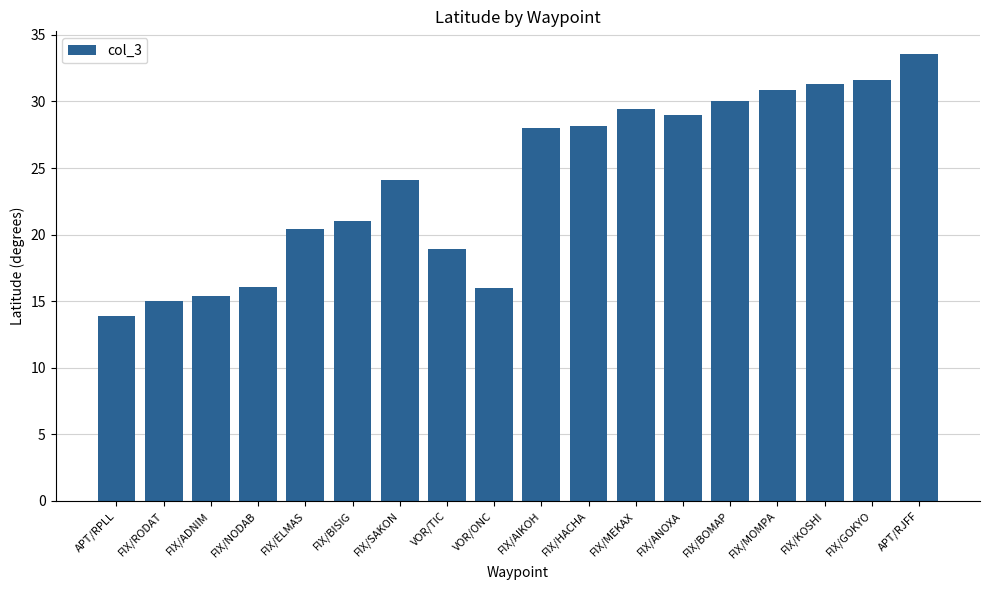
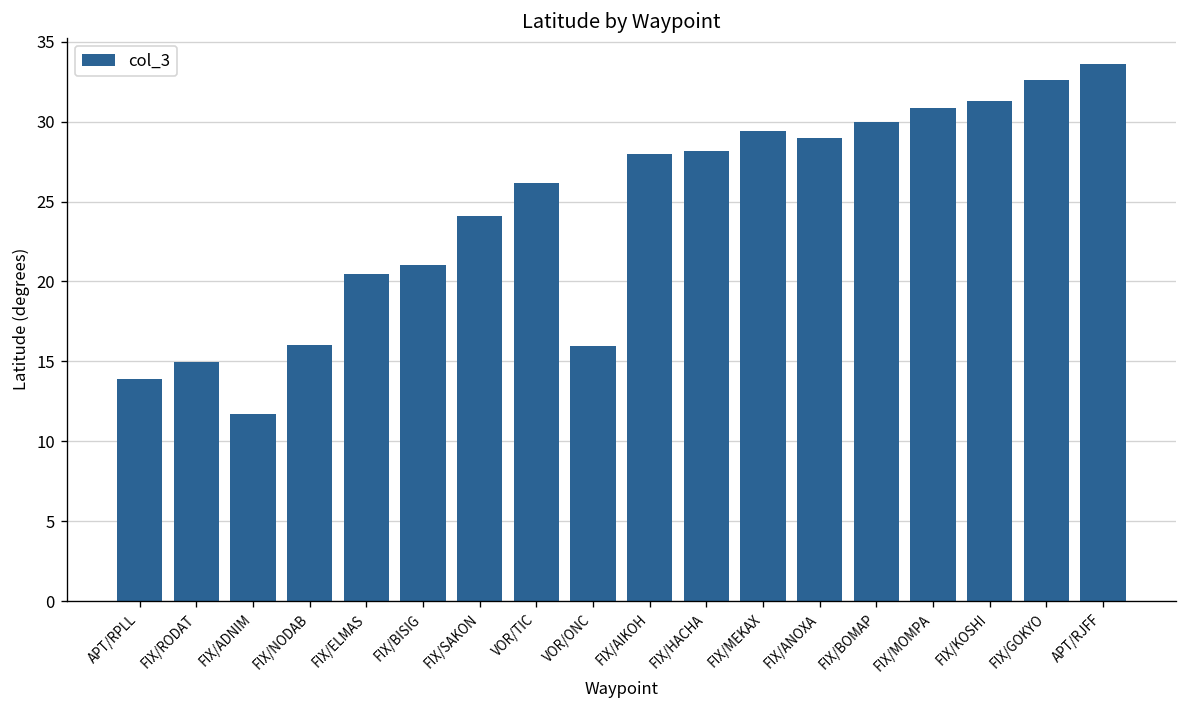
  {
    "APT/RPLL": 13.9,
    "FIX/RODAT": 15.0,
-   "FIX/ADNIM": 15.4,
+   "FIX/ADNIM": 11.7,
    "FIX/NODAB": 16.0,
    "FIX/ELMAS": 20.4,
    "FIX/BISIG": 21.0,
    "FIX/SAKON": 24.1,
-   "VOR/TIC": 18.9,
+   "VOR/TIC": 26.2,
    "VOR/ONC": 16.0,
    "FIX/AIKOH": 28.0,
    "FIX/HACHA": 28.2,
    "FIX/MEKAX": 29.4,
    "FIX/ANOXA": 29.0,
    "FIX/BOMAP": 30.0,
    "FIX/MOMPA": 30.8,
    "FIX/KOSHI": 31.3,
-   "FIX/GOKYO": 31.6,
+   "FIX/GOKYO": 32.6,
    "APT/RJFF": 33.6
  }
